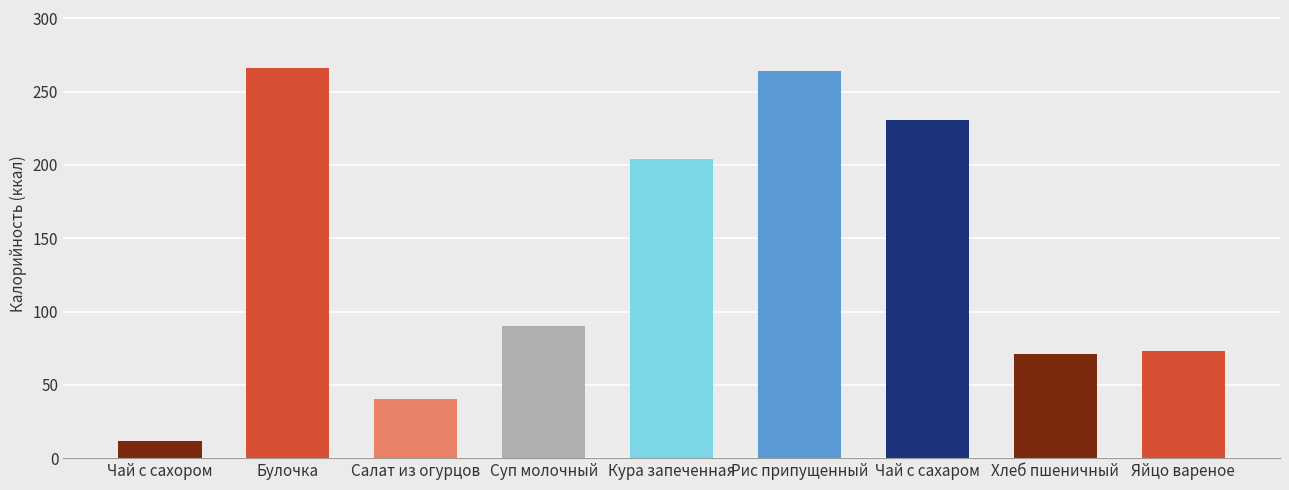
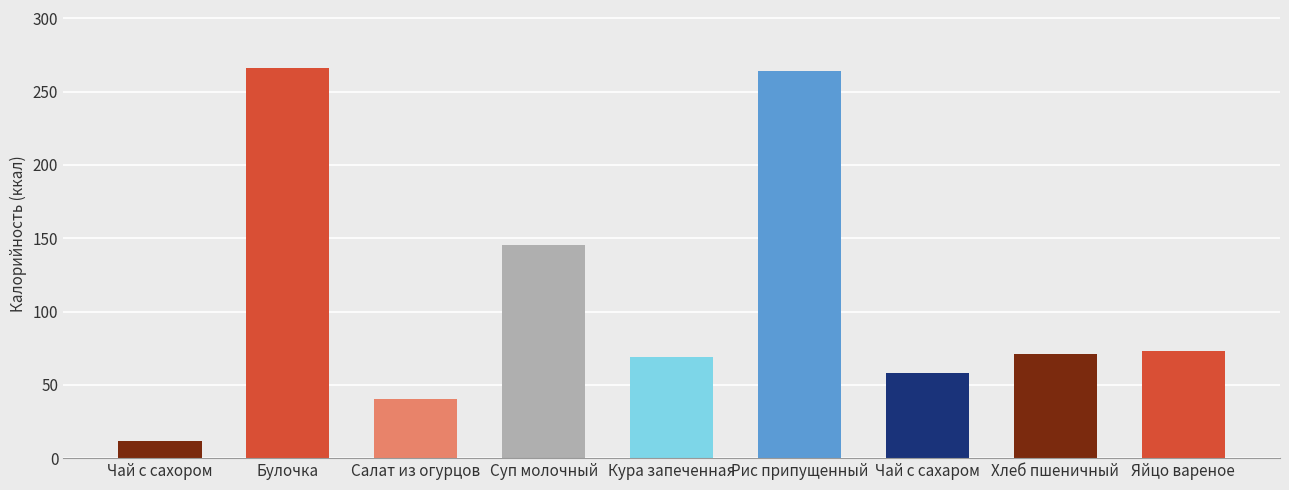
  {
    "Чай с сахором": 12,
    "Булочка": 266,
    "Салат из огурцов": 40,
-   "Суп молочный": 90,
-   "Кура запеченная": 204,
+   "Суп молочный": 145,
+   "Кура запеченная": 69,
    "Рис припущенный": 264,
-   "Чай с сахаром": 231,
+   "Чай с сахаром": 58,
    "Хлеб пшеничный": 71,
    "Яйцо вареное": 73
  }
